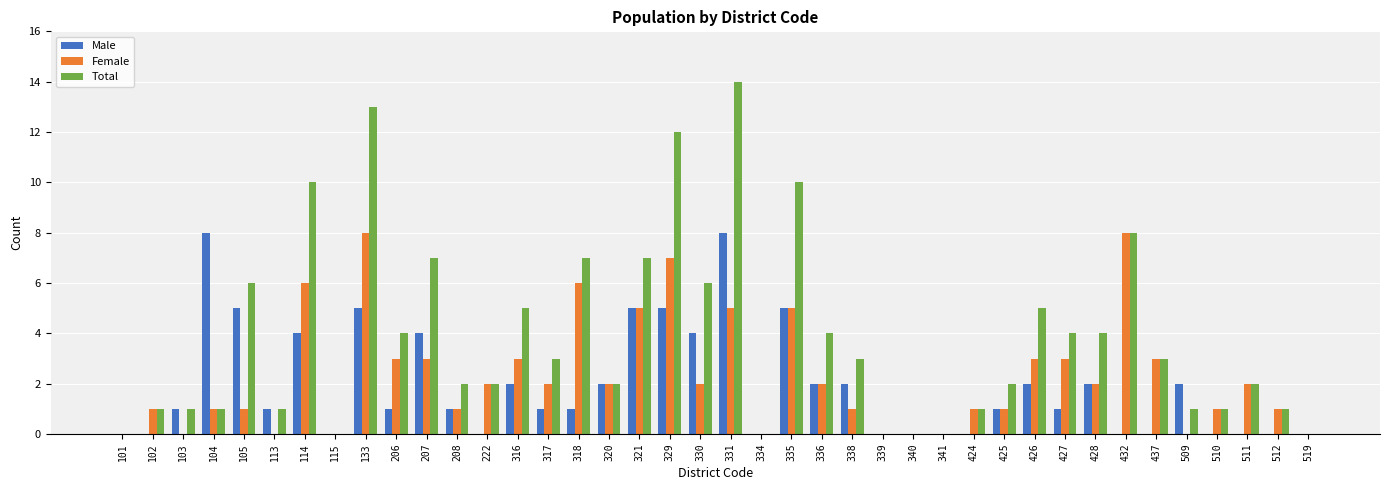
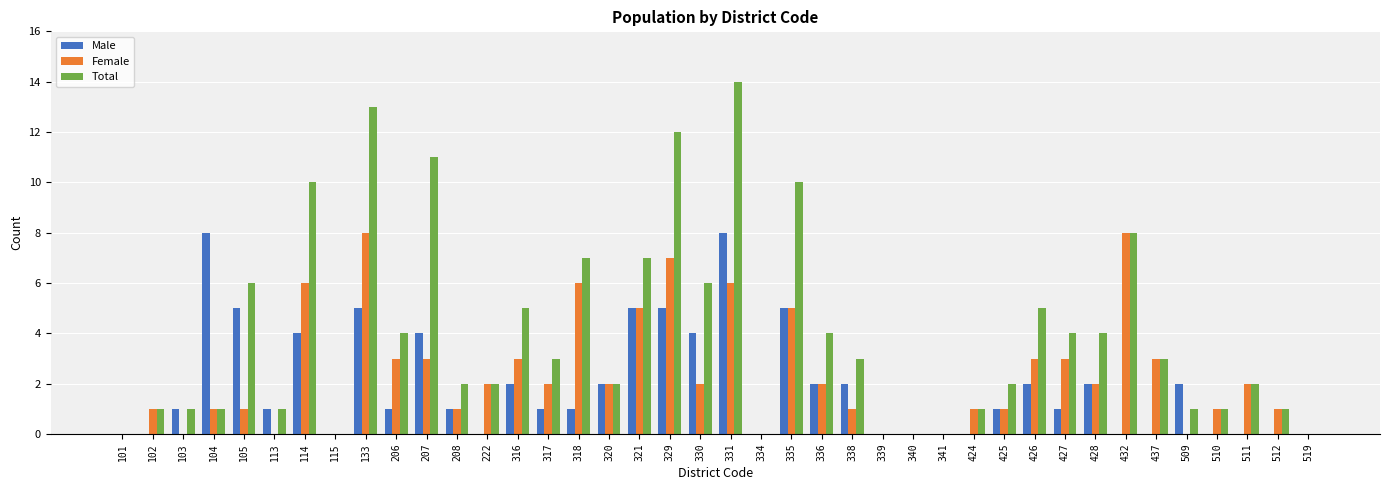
  {
    "Male": {
      "101": 0,
      "102": 0,
      "103": 1,
      "104": 8,
      "105": 5,
      "113": 1,
      "114": 4,
      "115": 0,
      "133": 5,
      "206": 1,
      "207": 4,
      "208": 1,
      "222": 0,
      "316": 2,
      "317": 1,
      "318": 1,
      "320": 2,
      "321": 5,
      "329": 5,
      "330": 4,
      "331": 8,
      "334": 0,
      "335": 5,
      "336": 2,
      "338": 2,
      "339": 0,
      "340": 0,
      "341": 0,
      "424": 0,
      "425": 1,
      "426": 2,
      "427": 1,
      "428": 2,
      "432": 0,
      "437": 0,
      "509": 2,
      "510": 0,
      "511": 0,
      "512": 0,
      "519": 0
    },
    "Female": {
      "101": 0,
      "102": 1,
      "103": 0,
      "104": 1,
      "105": 1,
      "113": 0,
      "114": 6,
      "115": 0,
      "133": 8,
      "206": 3,
      "207": 3,
      "208": 1,
      "222": 2,
      "316": 3,
      "317": 2,
      "318": 6,
      "320": 2,
      "321": 5,
      "329": 7,
      "330": 2,
-     "331": 5,
+     "331": 6,
      "334": 0,
      "335": 5,
      "336": 2,
      "338": 1,
      "339": 0,
      "340": 0,
      "341": 0,
      "424": 1,
      "425": 1,
      "426": 3,
      "427": 3,
      "428": 2,
      "432": 8,
      "437": 3,
      "509": 0,
      "510": 1,
      "511": 2,
      "512": 1,
      "519": 0
    },
    "Total": {
      "101": 0,
      "102": 1,
      "103": 1,
      "104": 1,
      "105": 6,
      "113": 1,
      "114": 10,
      "115": 0,
      "133": 13,
      "206": 4,
-     "207": 7,
+     "207": 11,
      "208": 2,
      "222": 2,
      "316": 5,
      "317": 3,
      "318": 7,
      "320": 2,
      "321": 7,
      "329": 12,
      "330": 6,
      "331": 14,
      "334": 0,
      "335": 10,
      "336": 4,
      "338": 3,
      "339": 0,
      "340": 0,
      "341": 0,
      "424": 1,
      "425": 2,
      "426": 5,
      "427": 4,
      "428": 4,
      "432": 8,
      "437": 3,
      "509": 1,
      "510": 1,
      "511": 2,
      "512": 1,
      "519": 0
    }
  }
